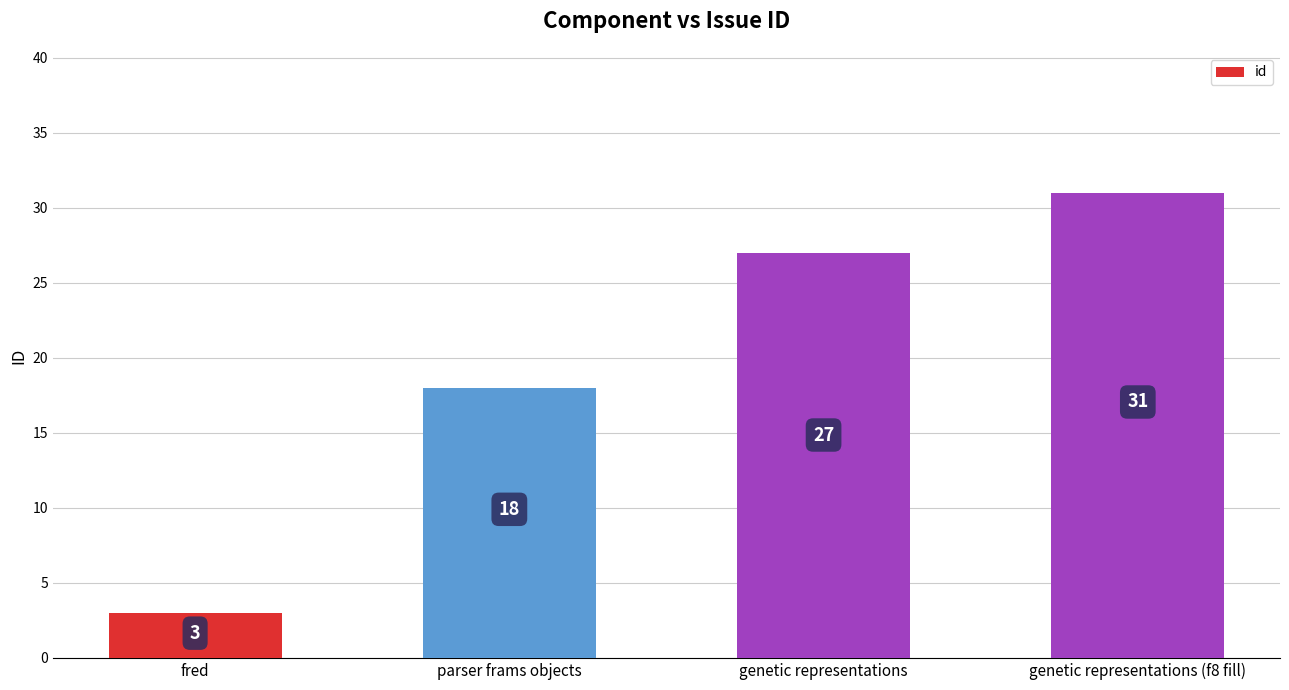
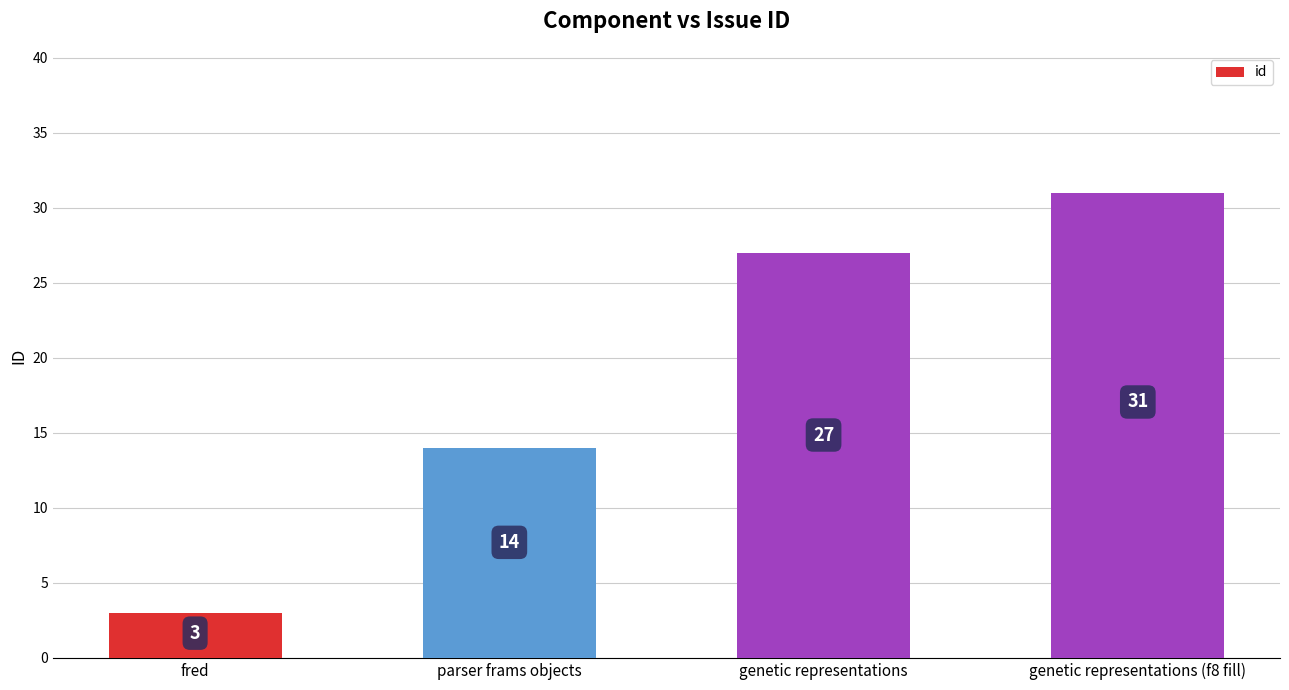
  {
-   "parser frams objects": 18
+   "parser frams objects": 14
  }
